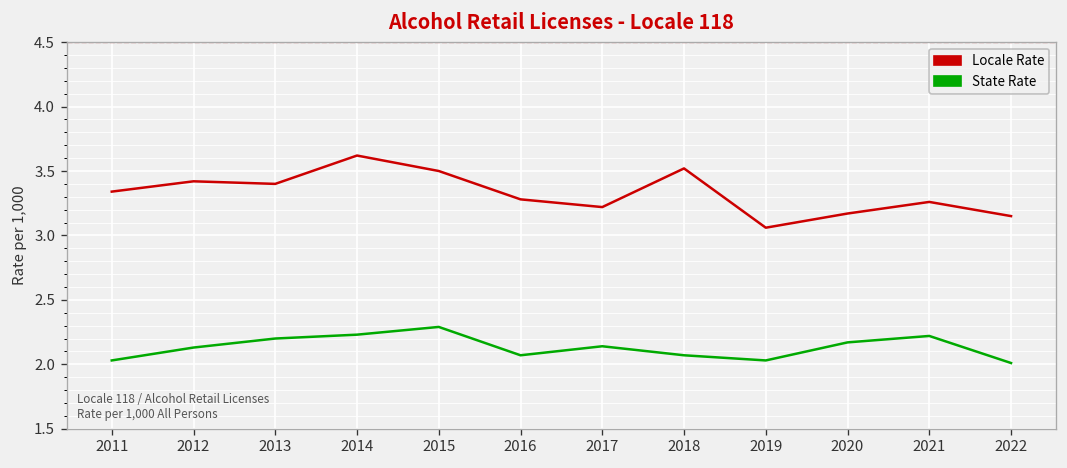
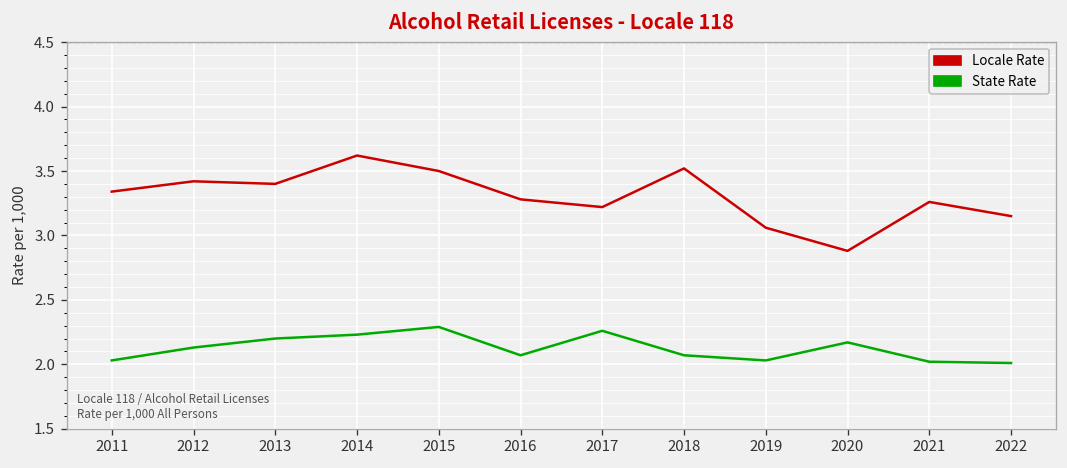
  {
    "Locale Rate": {
      "2011": 3.34,
      "2012": 3.42,
      "2013": 3.40,
      "2014": 3.62,
      "2015": 3.50,
      "2016": 3.28,
      "2017": 3.22,
      "2018": 3.52,
      "2019": 3.06,
-     "2020": 3.17,
+     "2020": 2.88,
      "2021": 3.26,
      "2022": 3.15
    },
    "State Rate": {
      "2011": 2.03,
      "2012": 2.13,
      "2013": 2.20,
      "2014": 2.23,
      "2015": 2.29,
      "2016": 2.07,
-     "2017": 2.14,
+     "2017": 2.26,
      "2018": 2.07,
      "2019": 2.03,
      "2020": 2.17,
-     "2021": 2.22,
+     "2021": 2.02,
      "2022": 2.01
    }
  }
